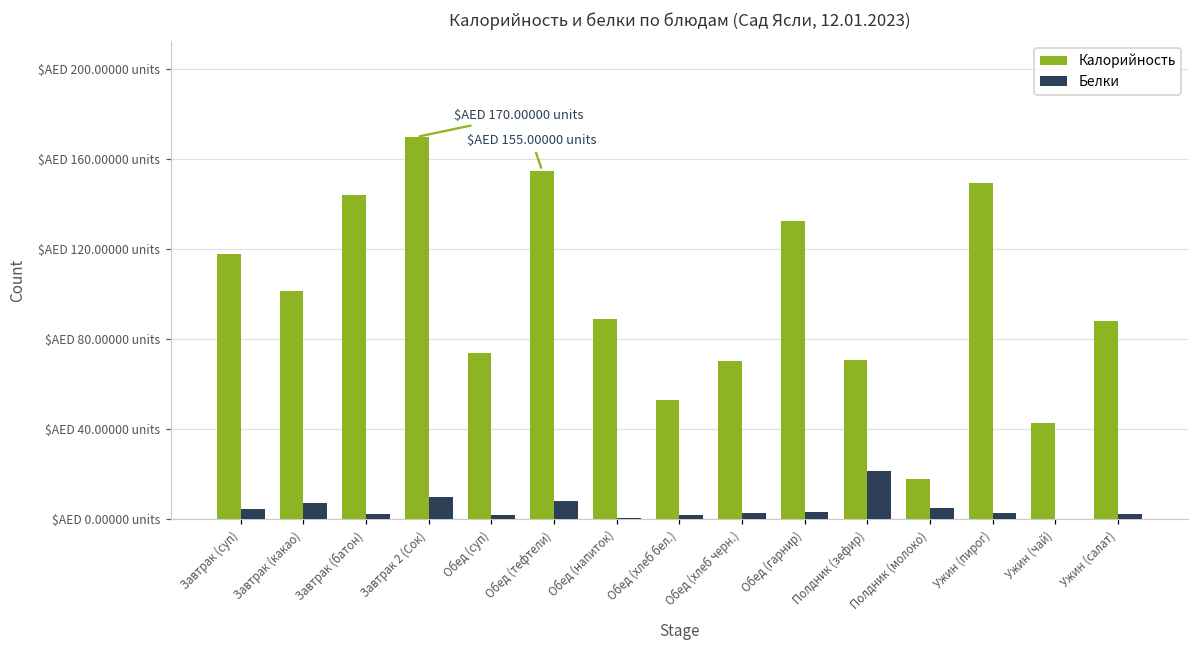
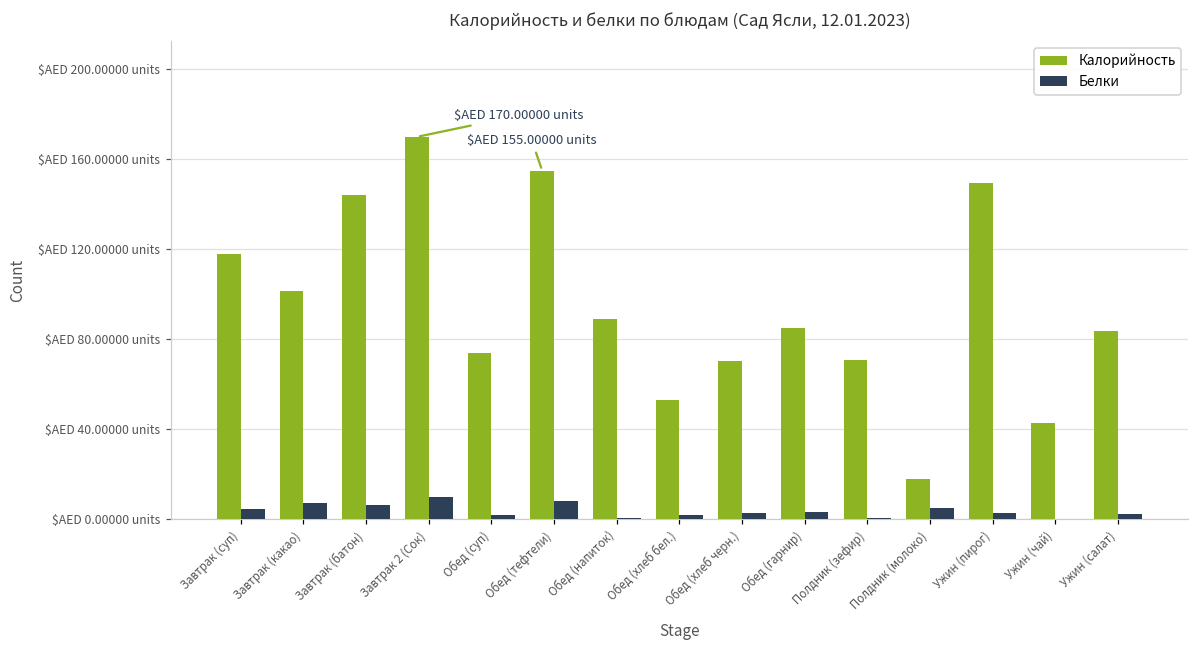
  {
    "Калорийность": {
      "Завтрак (суп)": "$AED 118 units",
      "Завтрак (какао)": "$AED 102 units",
      "Завтрак (батон)": "$AED 144 units",
      "Обед (суп)": "$AED 74 units",
      "Обед (напиток)": "$AED 89 units",
      "Обед (хлеб бел.)": "$AED 53 units",
      "Обед (хлеб черн.)": "$AED 70 units",
-     "Обед (гарнир)": "$AED 133 units",
+     "Обед (гарнир)": "$AED 85 units",
      "Полдник (зефир)": "$AED 71 units",
      "Полдник (молоко)": "$AED 18 units",
      "Ужин (пирог)": "$AED 150 units",
      "Ужин (чай)": "$AED 43 units",
-     "Ужин (салат)": "$AED 88 units"
+     "Ужин (салат)": "$AED 84 units"
    },
    "Белки": {
      "Завтрак (суп)": "$AED 5 units",
      "Завтрак (какао)": "$AED 7 units",
-     "Завтрак (батон)": "$AED 2 units",
+     "Завтрак (батон)": "$AED 6 units",
      "Завтрак 2 (Сок)": "$AED 10 units",
      "Обед (суп)": "$AED 2 units",
      "Обед (тефтели)": "$AED 8 units",
      "Обед (хлеб бел.)": "$AED 2 units",
      "Обед (хлеб черн.)": "$AED 3 units",
      "Обед (гарнир)": "$AED 3 units",
-     "Полдник (зефир)": "$AED 21 units",
+     "Полдник (зефир)": "$AED 1 units",
      "Полдник (молоко)": "$AED 5 units",
      "Ужин (пирог)": "$AED 3 units",
      "Ужин (чай)": "$AED 0 units",
      "Ужин (салат)": "$AED 2 units"
    }
  }
